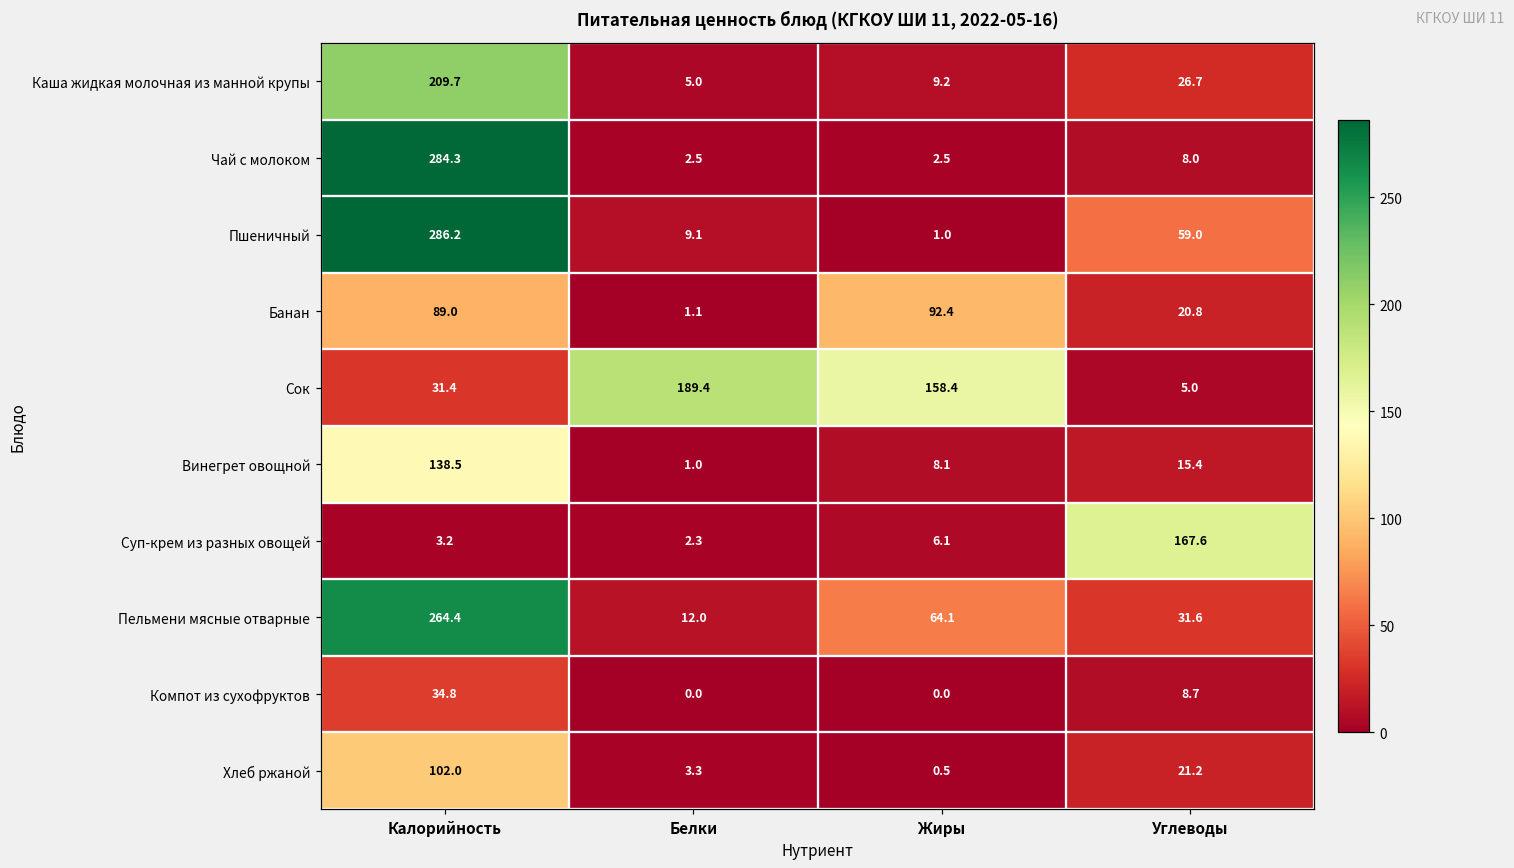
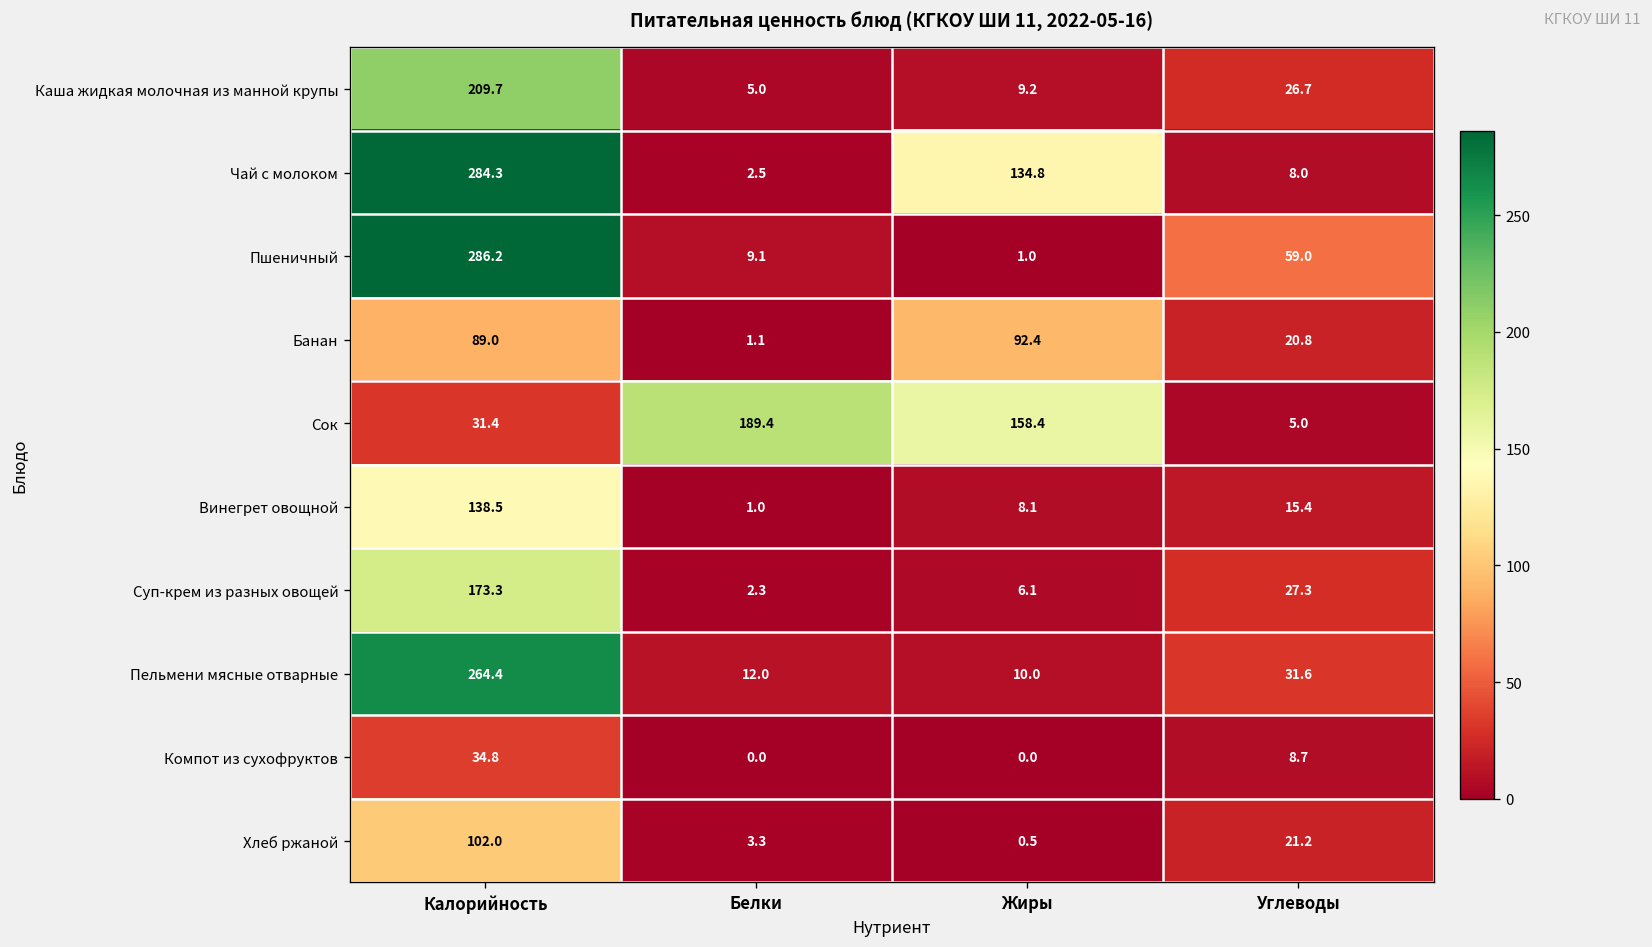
  {
    "Каша жидкая молочная из манной крупы": {
      "Калорийность": 209.7,
      "Белки": 5.0,
      "Жиры": 9.2,
      "Углеводы": 26.7
    },
    "Чай с молоком": {
      "Калорийность": 284.3,
      "Белки": 2.5,
-     "Жиры": 2.5,
+     "Жиры": 134.8,
      "Углеводы": 8.0
    },
    "Пшеничный": {
      "Калорийность": 286.2,
      "Белки": 9.1,
      "Жиры": 1.0,
      "Углеводы": 59.0
    },
    "Банан": {
      "Калорийность": 89.0,
      "Белки": 1.1,
      "Жиры": 92.4,
      "Углеводы": 20.8
    },
    "Сок": {
      "Калорийность": 31.4,
      "Белки": 189.4,
      "Жиры": 158.4,
      "Углеводы": 5.0
    },
    "Винегрет овощной": {
      "Калорийность": 138.5,
      "Белки": 1.0,
      "Жиры": 8.1,
      "Углеводы": 15.4
    },
    "Суп-крем из разных овощей": {
-     "Калорийность": 3.2,
+     "Калорийность": 173.3,
      "Белки": 2.3,
      "Жиры": 6.1,
-     "Углеводы": 167.6
+     "Углеводы": 27.3
    },
    "Пельмени мясные отварные": {
      "Калорийность": 264.4,
      "Белки": 12.0,
-     "Жиры": 64.1,
+     "Жиры": 10.0,
      "Углеводы": 31.6
    },
    "Компот из сухофруктов": {
      "Калорийность": 34.8,
      "Белки": 0.0,
      "Жиры": 0.0,
      "Углеводы": 8.7
    },
    "Хлеб ржаной": {
      "Калорийность": 102.0,
      "Белки": 3.3,
      "Жиры": 0.5,
      "Углеводы": 21.2
    }
  }
